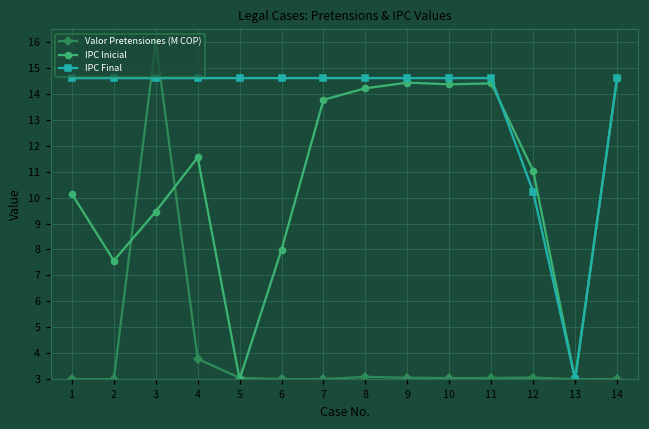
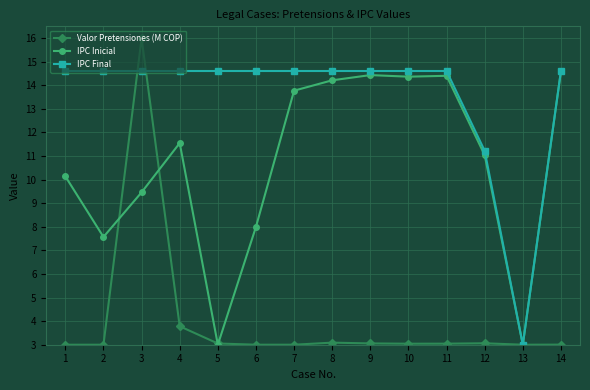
  {
    "IPC Final": {
      "5": 14.6,
      "6": 14.6,
      "7": 14.6,
      "8": 14.6,
      "9": 14.6,
      "10": 14.6,
      "11": 14.6,
-     "12": 10.2
+     "12": 11.2
    }
  }
